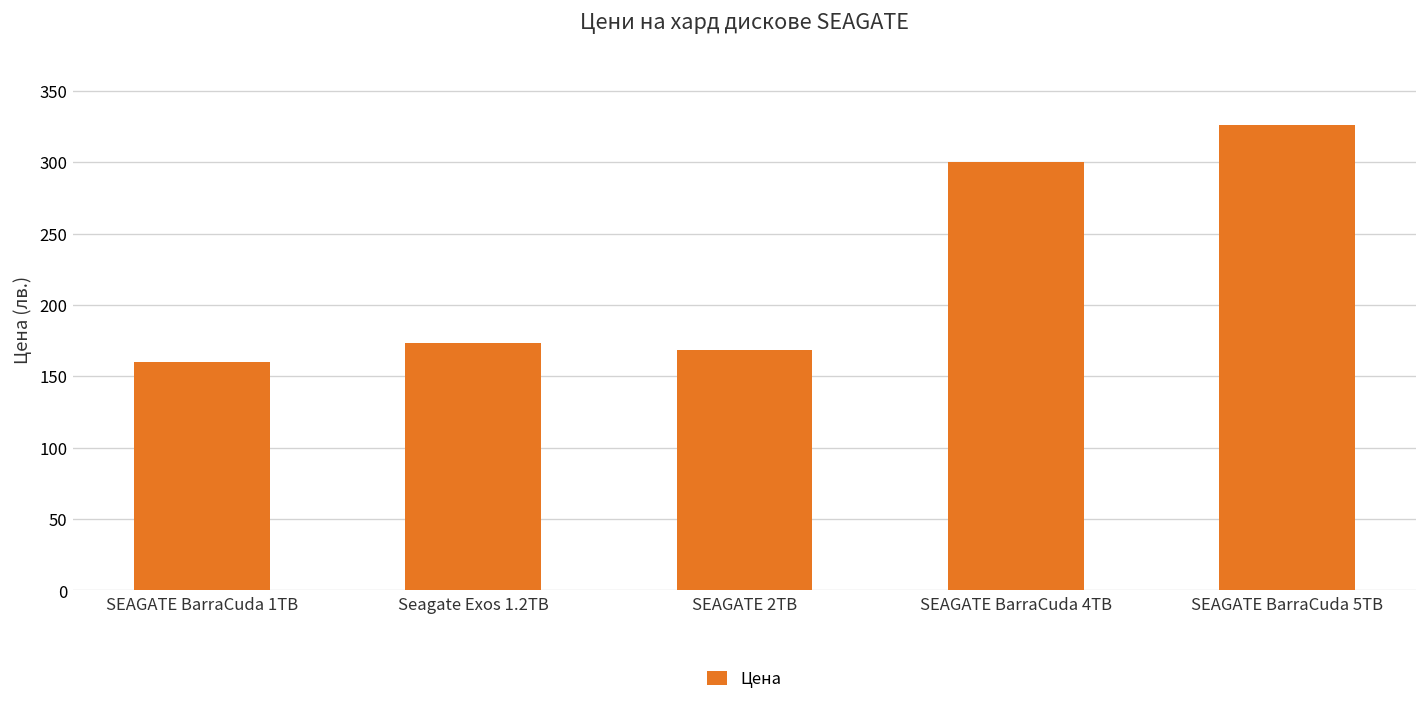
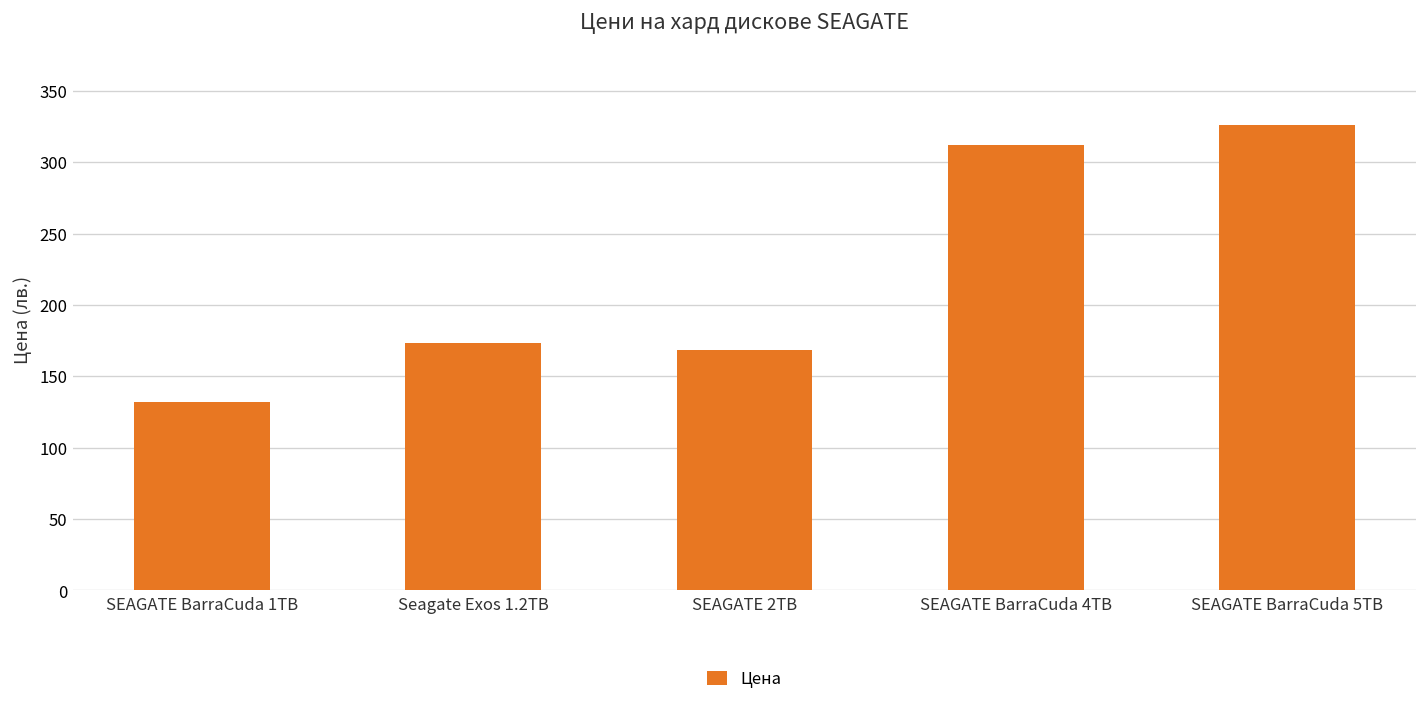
  {
-   "SEAGATE BarraCuda 1TB": 160,
+   "SEAGATE BarraCuda 1TB": 132,
    "Seagate Exos 1.2TB": 174,
    "SEAGATE 2TB": 168,
-   "SEAGATE BarraCuda 4TB": 300,
+   "SEAGATE BarraCuda 4TB": 312,
    "SEAGATE BarraCuda 5TB": 326
  }
